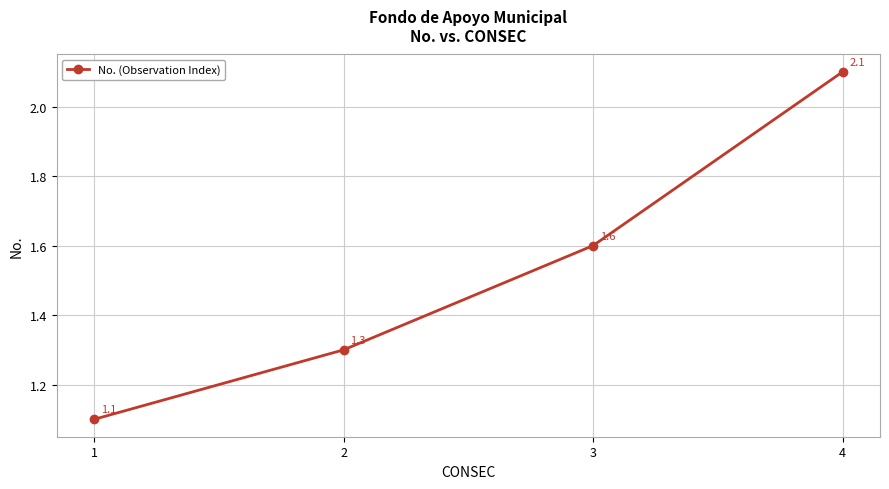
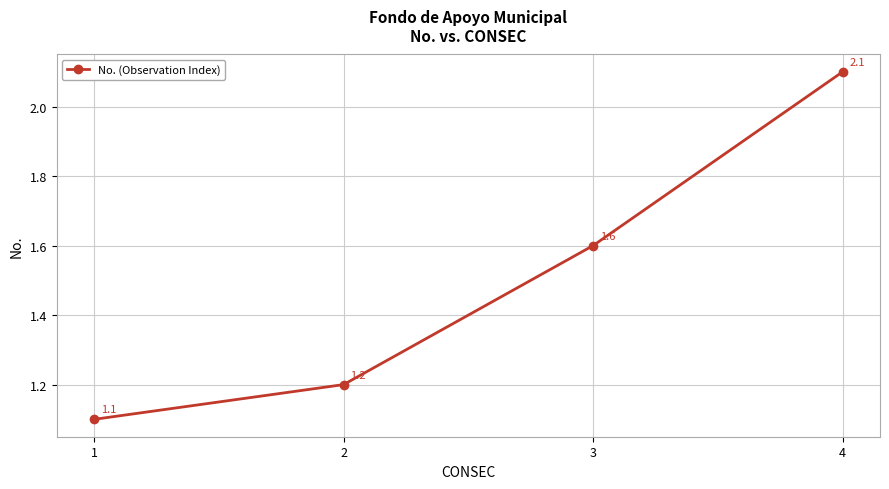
  {
    "1": 1.1,
-   "2": 1.3,
+   "2": 1.2,
    "3": 1.6,
    "4": 2.1
  }
